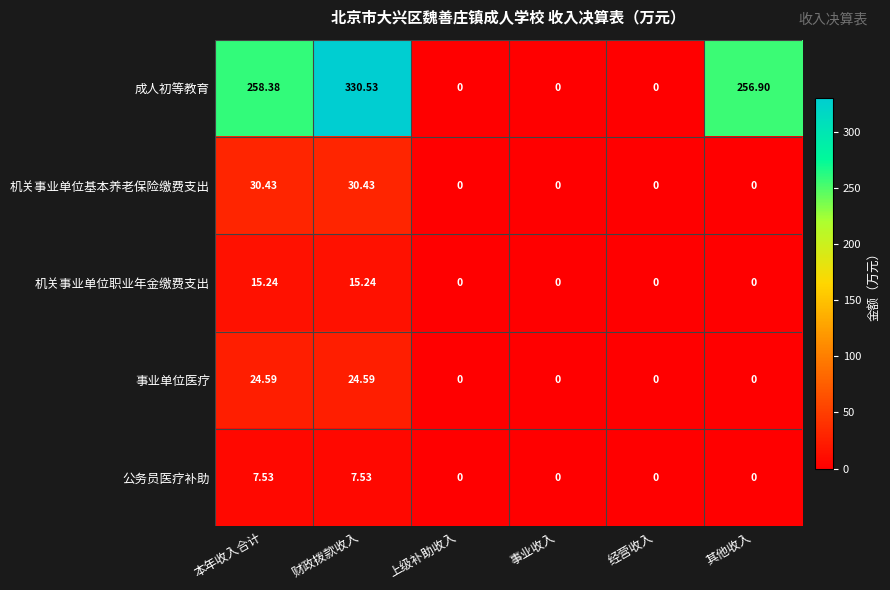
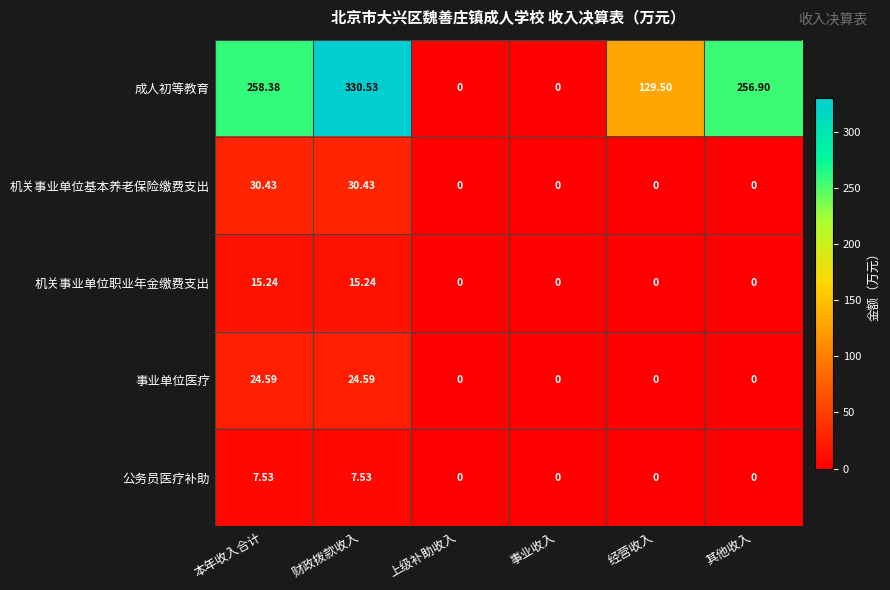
  {
    "成人初等教育": {
      "本年收入合计": 258.38,
      "财政拨款收入": 330.53,
      "上级补助收入": 0,
      "事业收入": 0,
-     "经营收入": 0,
+     "经营收入": 129.50,
      "其他收入": 256.90
    },
    "机关事业单位基本养老保险缴费支出": {
      "本年收入合计": 30.43,
      "财政拨款收入": 30.43,
      "上级补助收入": 0,
      "事业收入": 0,
      "经营收入": 0,
      "其他收入": 0
    },
    "机关事业单位职业年金缴费支出": {
      "本年收入合计": 15.24,
      "财政拨款收入": 15.24,
      "上级补助收入": 0,
      "事业收入": 0,
      "经营收入": 0,
      "其他收入": 0
    },
    "事业单位医疗": {
      "本年收入合计": 24.59,
      "财政拨款收入": 24.59,
      "上级补助收入": 0,
      "事业收入": 0,
      "经营收入": 0,
      "其他收入": 0
    },
    "公务员医疗补助": {
      "本年收入合计": 7.53,
      "财政拨款收入": 7.53,
      "上级补助收入": 0,
      "事业收入": 0,
      "经营收入": 0,
      "其他收入": 0
    }
  }
